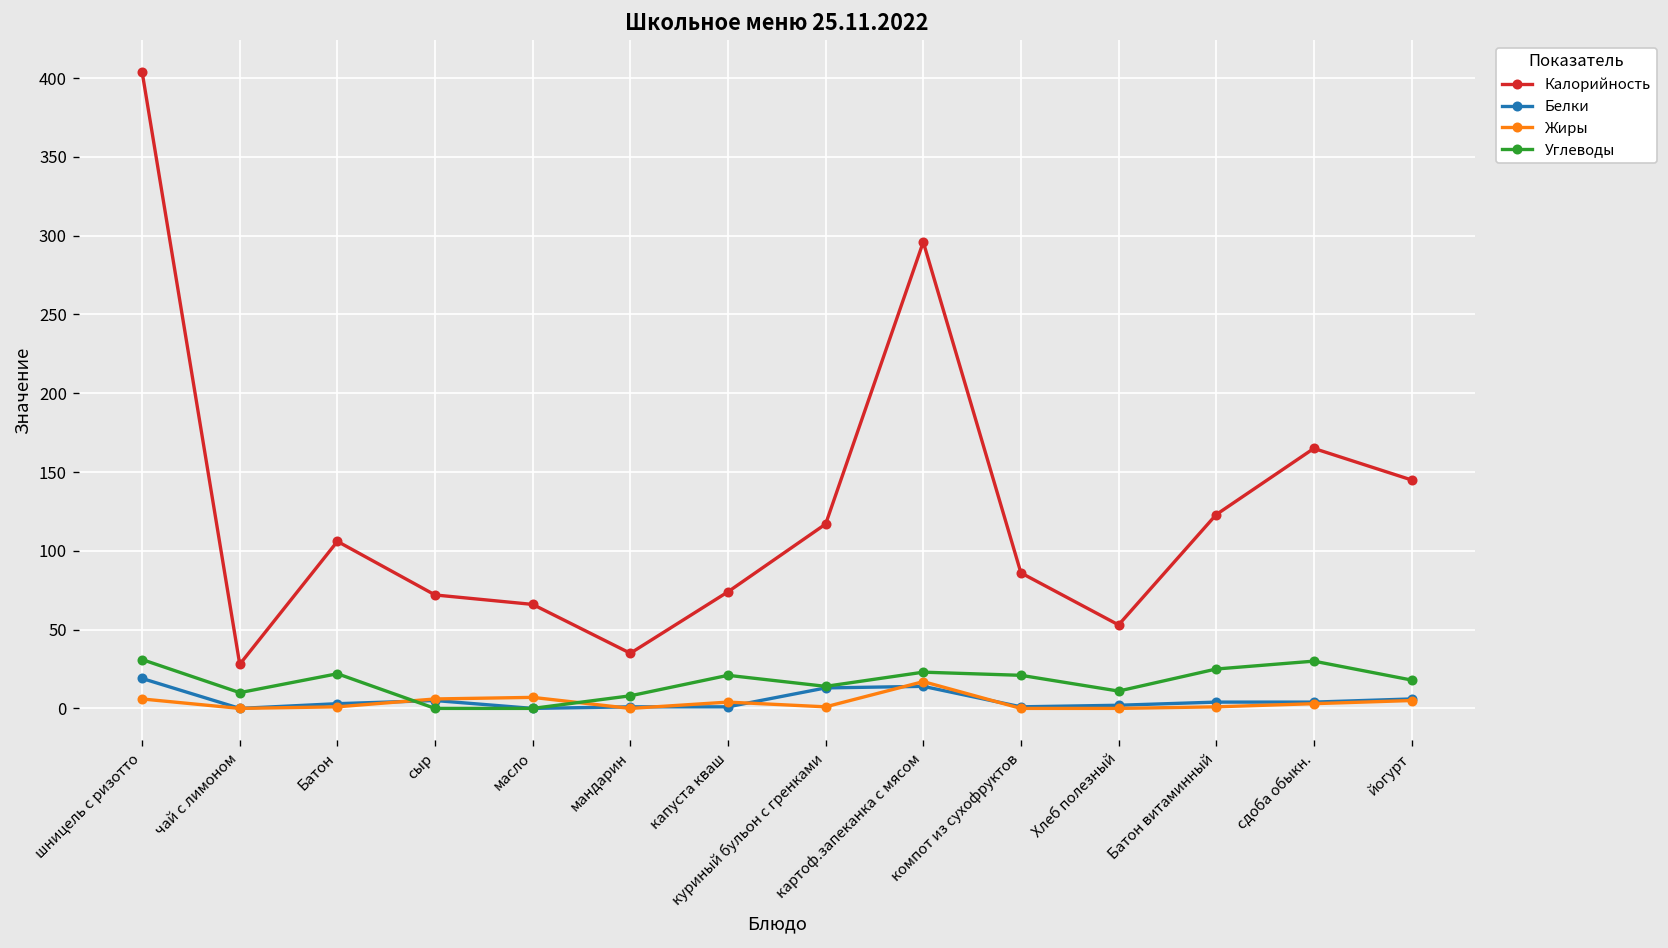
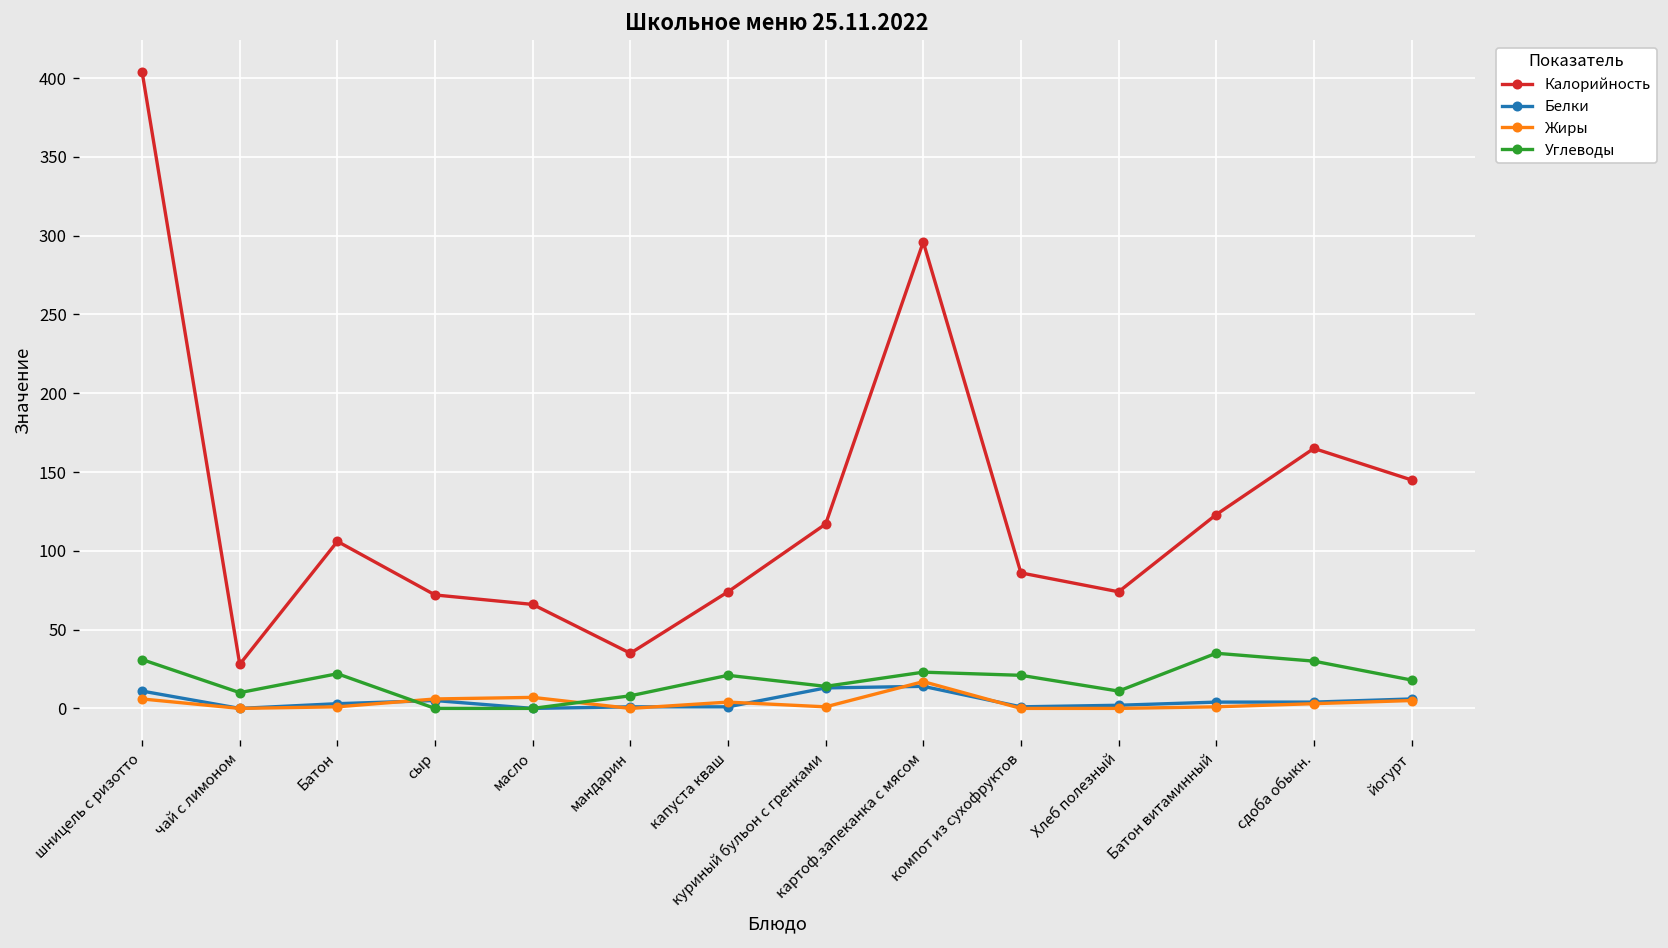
  {
    "Калорийность": {
      "шницель с ризотто": 404,
      "чай с лимоном": 28,
      "Батон": 106,
      "сыр": 72,
      "масло": 66,
      "мандарин": 35,
      "капуста кваш": 74,
      "куриный бульон с гренками": 117,
      "картоф.запеканка с мясом": 296,
      "компот из сухофруктов": 86,
-     "Хлеб полезный": 53,
+     "Хлеб полезный": 74,
      "Батон витаминный": 123,
      "сдоба обыкн.": 165,
      "йогурт": 145
    },
    "Белки": {
-     "шницель с ризотто": 19,
+     "шницель с ризотто": 11,
      "Батон": 3,
      "капуста кваш": 1,
      "картоф.запеканка с мясом": 14,
      "Хлеб полезный": 2,
      "Батон витаминный": 4
    },
    "Жиры": {
      "шницель с ризотто": 6,
      "Батон": 1,
      "масло": 7,
      "капуста кваш": 4,
      "куриный бульон с гренками": 1,
      "картоф.запеканка с мясом": 17,
      "Хлеб полезный": 0,
      "Батон витаминный": 1
    },
    "Углеводы": {
      "шницель с ризотто": 31,
      "чай с лимоном": 10,
      "Батон": 22,
      "сыр": 0,
      "мандарин": 8,
      "капуста кваш": 21,
      "картоф.запеканка с мясом": 23,
      "компот из сухофруктов": 21,
      "Хлеб полезный": 11,
-     "Батон витаминный": 25,
+     "Батон витаминный": 35,
      "сдоба обыкн.": 30,
      "йогурт": 18
    }
  }
